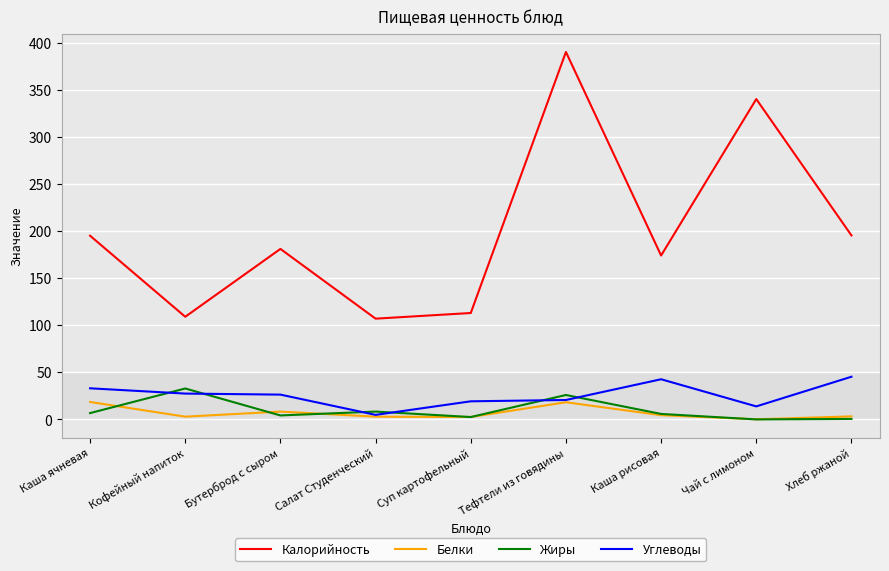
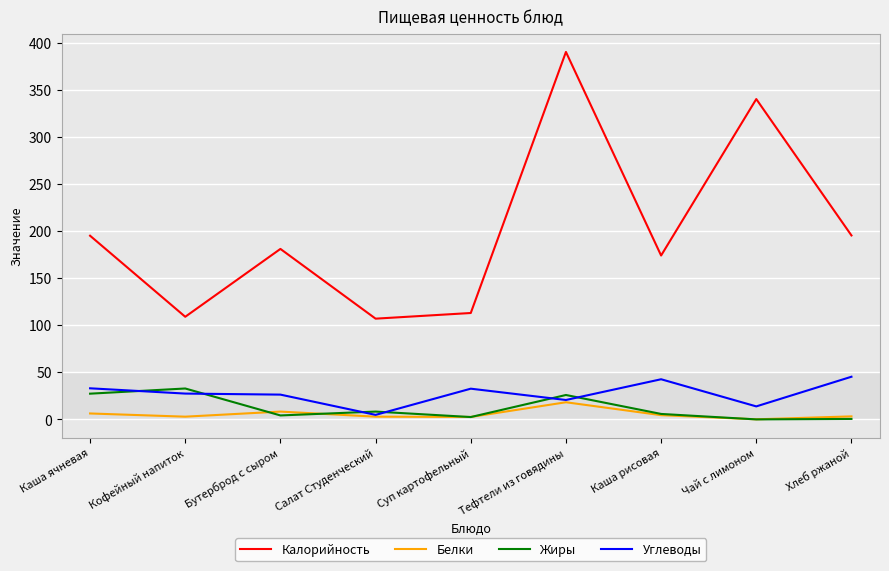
  {
    "Калорийность": {
      "Каша ячневая": 200,
      "Кофейный напиток": 110,
      "Бутерброд с сыром": 180,
      "Салат Студенческий": 110,
      "Суп картофельный": 110,
      "Тефтели из говядины": 390,
      "Каша рисовая": 170,
      "Чай с лимоном": 340,
      "Хлеб ржаной": 200
    },
    "Белки": {
-     "Каша ячневая": 20,
+     "Каша ячневая": 10,
      "Кофейный напиток": 0,
      "Бутерброд с сыром": 10,
      "Хлеб ржаной": 0
    },
    "Жиры": {
-     "Каша ячневая": 10,
+     "Каша ячневая": 30,
      "Кофейный напиток": 30,
      "Бутерброд с сыром": 0,
      "Салат Студенческий": 10,
      "Тефтели из говядины": 30,
      "Хлеб ржаной": 0
    },
    "Углеводы": {
      "Каша ячневая": 30,
      "Кофейный напиток": 30,
      "Бутерброд с сыром": 30,
-     "Суп картофельный": 20,
+     "Суп картофельный": 30,
      "Каша рисовая": 40,
      "Чай с лимоном": 10,
      "Хлеб ржаной": 50
    }
  }
